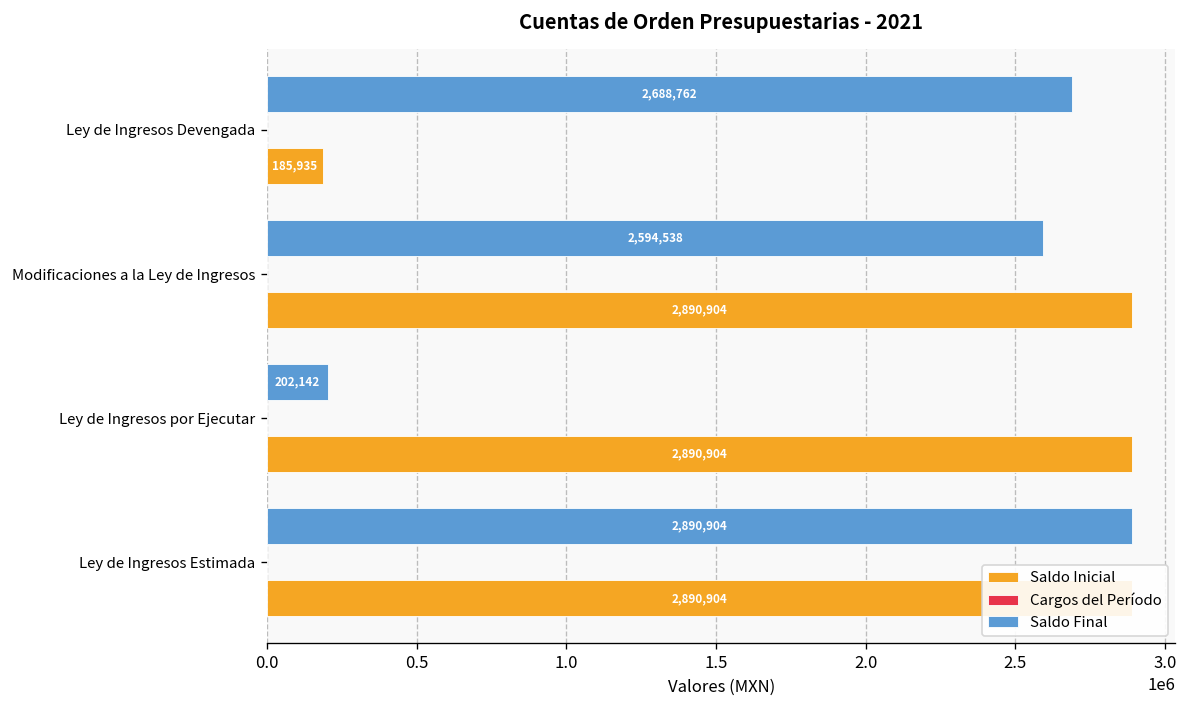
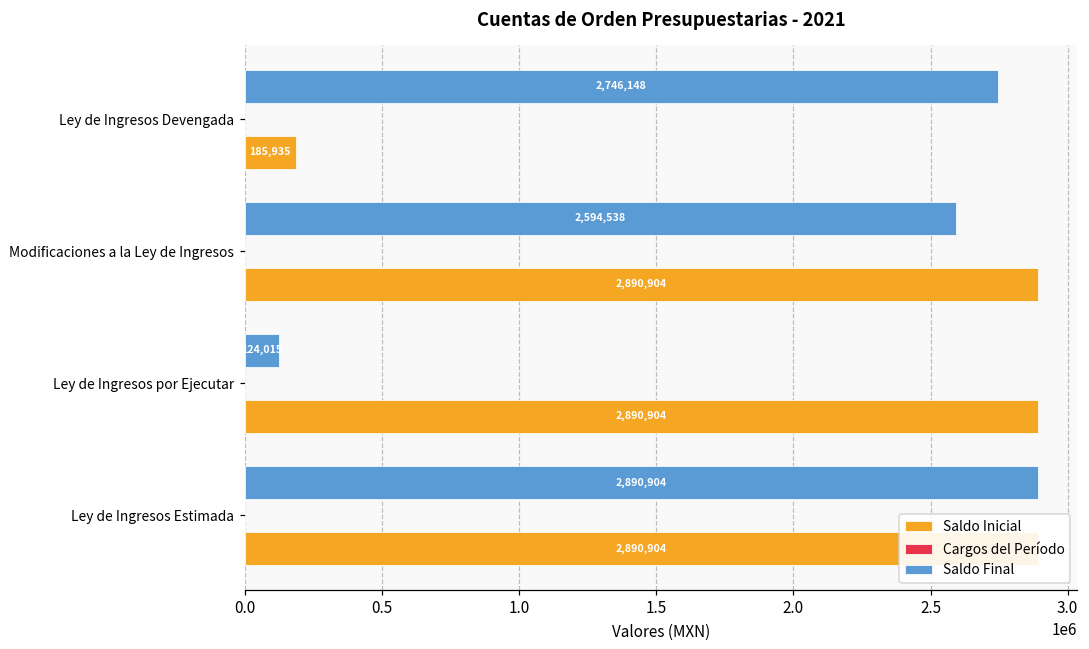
  {
    "Saldo Inicial": {
      "Ley de Ingresos Devengada": "185,935",
      "Modificaciones a la Ley de Ingresos": "2,890,904",
      "Ley de Ingresos por Ejecutar": "2,890,904"
    },
    "Cargos del Período": {
      "Ley de Ingresos Devengada": "0",
      "Modificaciones a la Ley de Ingresos": "0",
      "Ley de Ingresos por Ejecutar": "0",
      "Ley de Ingresos Estimada": "0"
    },
    "Saldo Final": {
-     "Ley de Ingresos Devengada": "2,688,762",
+     "Ley de Ingresos Devengada": "2,746,148",
      "Modificaciones a la Ley de Ingresos": "2,594,538",
-     "Ley de Ingresos por Ejecutar": "202,142",
+     "Ley de Ingresos por Ejecutar": "124,015",
      "Ley de Ingresos Estimada": "2,890,904"
    }
  }
